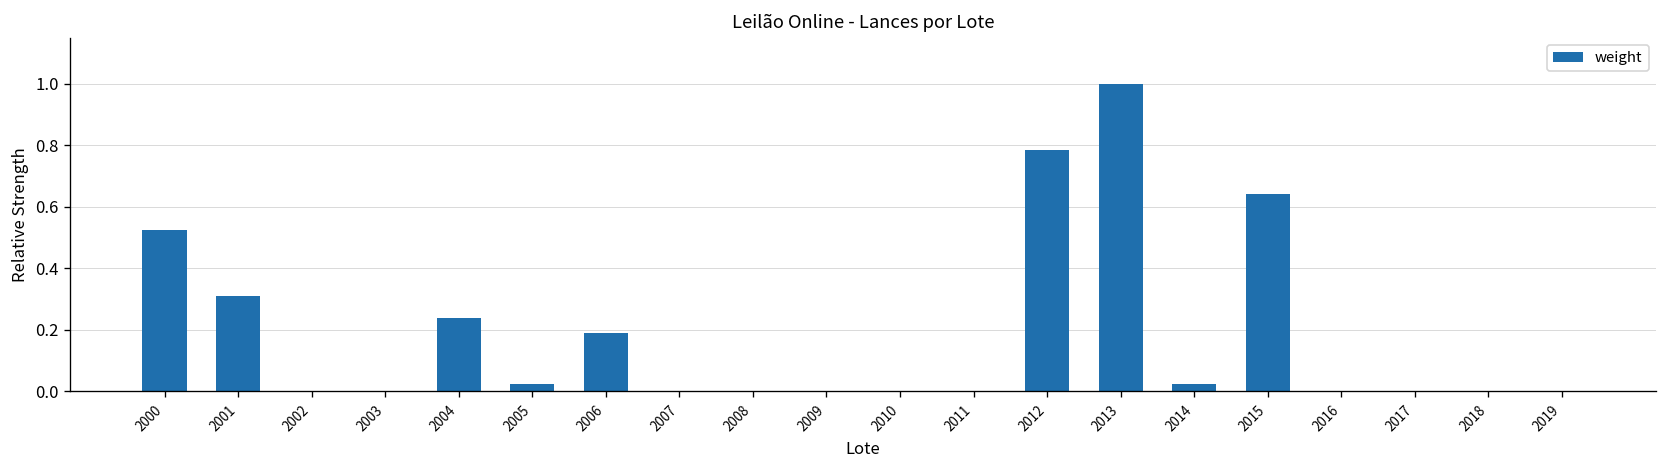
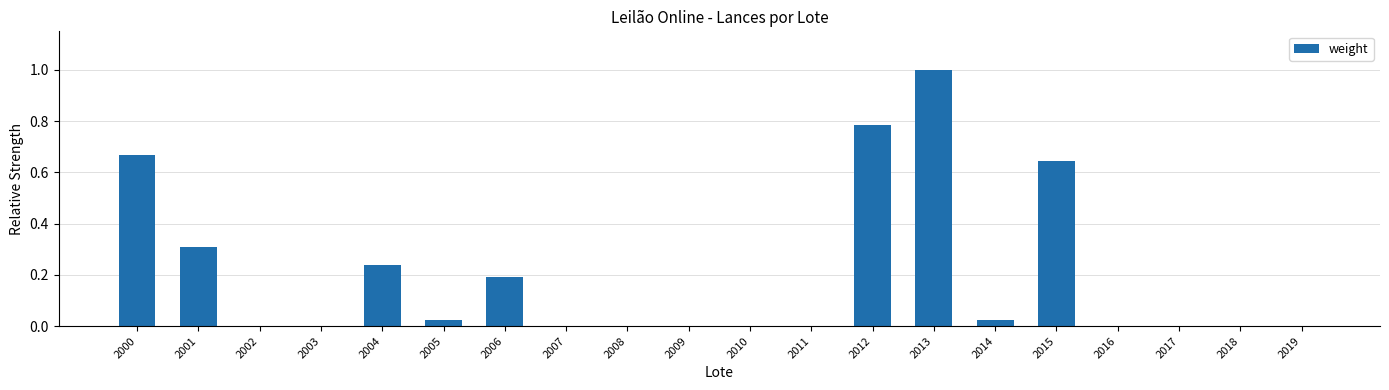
  {
-   "2000": 0.52,
+   "2000": 0.67,
    "2001": 0.31,
    "2002": 0.00,
    "2003": 0.00,
    "2004": 0.24,
    "2005": 0.02,
    "2006": 0.19,
    "2007": 0.00,
    "2008": 0.00,
    "2009": 0.00,
    "2010": 0.00,
    "2011": 0.00,
    "2012": 0.79,
    "2013": 1.00,
    "2014": 0.02,
    "2015": 0.64,
    "2016": 0.00,
    "2017": 0.00,
    "2018": 0.00,
    "2019": 0.00
  }
